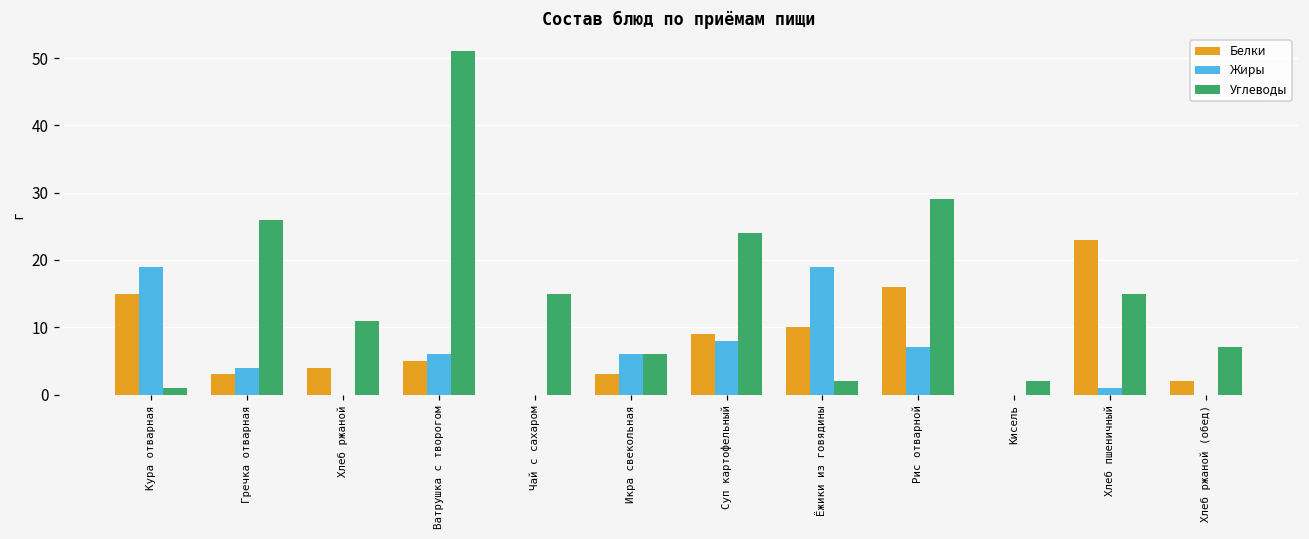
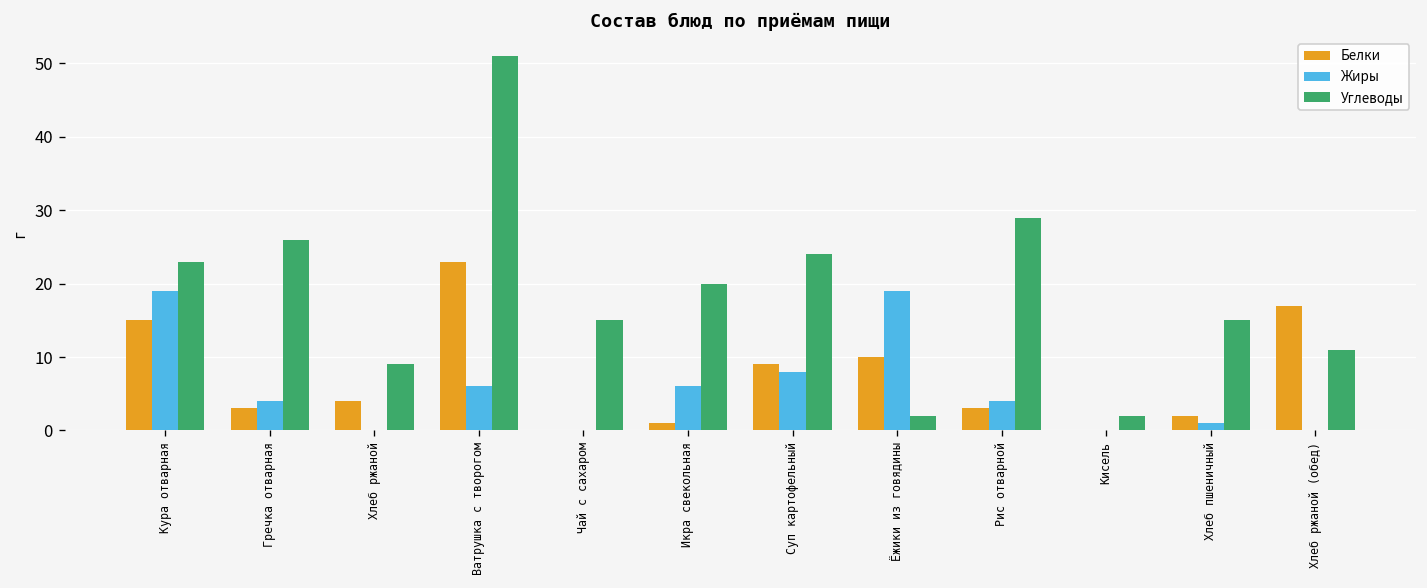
  {
    "Белки": {
      "Кура отварная": 15,
      "Гречка отварная": 3,
      "Хлеб ржаной": 4,
-     "Ватрушка с творогом": 5,
+     "Ватрушка с творогом": 23,
      "Чай с сахаром": 0,
-     "Икра свекольная": 3,
+     "Икра свекольная": 1,
      "Суп картофельный": 9,
      "Ёжики из говядины": 10,
-     "Рис отварной": 16,
+     "Рис отварной": 3,
      "Кисель": 0,
-     "Хлеб пшеничный": 23,
-     "Хлеб ржаной (обед)": 2
+     "Хлеб пшеничный": 2,
+     "Хлеб ржаной (обед)": 17
    },
    "Жиры": {
      "Кура отварная": 19,
      "Гречка отварная": 4,
      "Хлеб ржаной": 0,
      "Ватрушка с творогом": 6,
      "Чай с сахаром": 0,
      "Икра свекольная": 6,
      "Суп картофельный": 8,
      "Ёжики из говядины": 19,
-     "Рис отварной": 7,
+     "Рис отварной": 4,
      "Кисель": 0,
      "Хлеб пшеничный": 1,
      "Хлеб ржаной (обед)": 0
    },
    "Углеводы": {
-     "Кура отварная": 1,
+     "Кура отварная": 23,
      "Гречка отварная": 26,
-     "Хлеб ржаной": 11,
+     "Хлеб ржаной": 9,
      "Ватрушка с творогом": 51,
      "Чай с сахаром": 15,
-     "Икра свекольная": 6,
+     "Икра свекольная": 20,
      "Суп картофельный": 24,
      "Ёжики из говядины": 2,
      "Рис отварной": 29,
      "Кисель": 2,
      "Хлеб пшеничный": 15,
-     "Хлеб ржаной (обед)": 7
+     "Хлеб ржаной (обед)": 11
    }
  }
